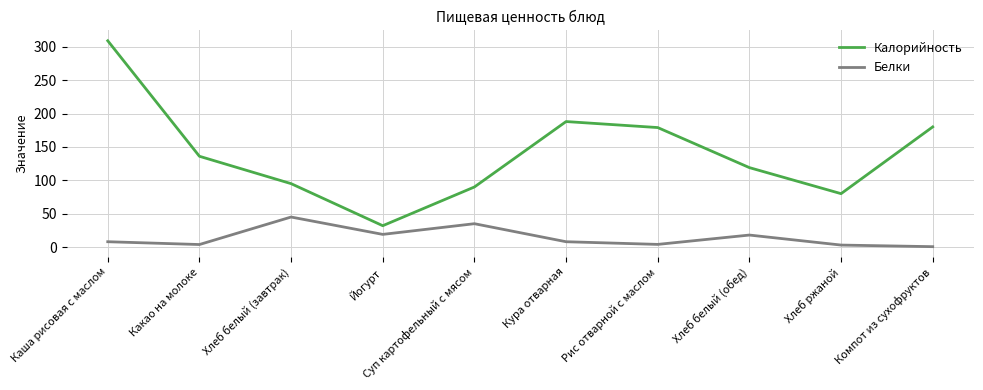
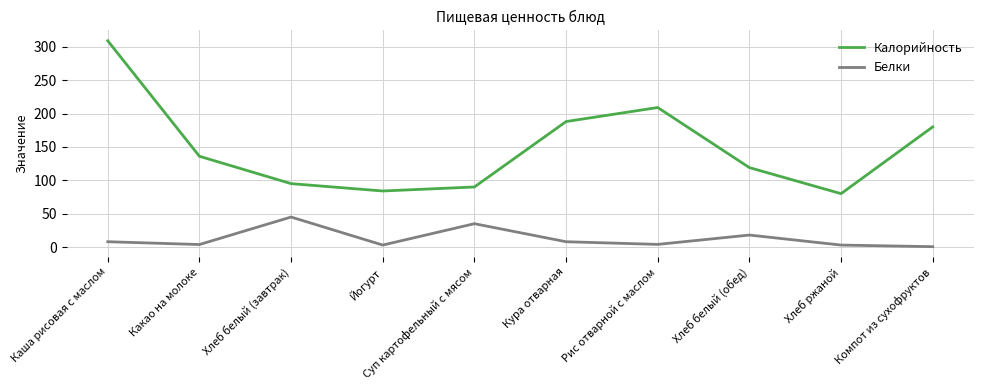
  {
    "Калорийность": {
      "Каша рисовая с маслом": 310,
      "Какао на молоке": 140,
      "Хлеб белый (завтрак)": 100,
-     "Йогурт": 30,
+     "Йогурт": 80,
      "Суп картофельный с мясом": 90,
      "Кура отварная": 190,
-     "Рис отварной с маслом": 180,
+     "Рис отварной с маслом": 210,
      "Хлеб белый (обед)": 120,
      "Хлеб ржаной": 80,
      "Компот из сухофруктов": 180
    },
    "Белки": {
      "Каша рисовая с маслом": 10,
      "Какао на молоке": 0,
      "Хлеб белый (завтрак)": 50,
-     "Йогурт": 20,
+     "Йогурт": 0,
      "Суп картофельный с мясом": 40,
      "Кура отварная": 10,
      "Рис отварной с маслом": 0,
      "Хлеб белый (обед)": 20,
      "Хлеб ржаной": 0,
      "Компот из сухофруктов": 0
    }
  }
